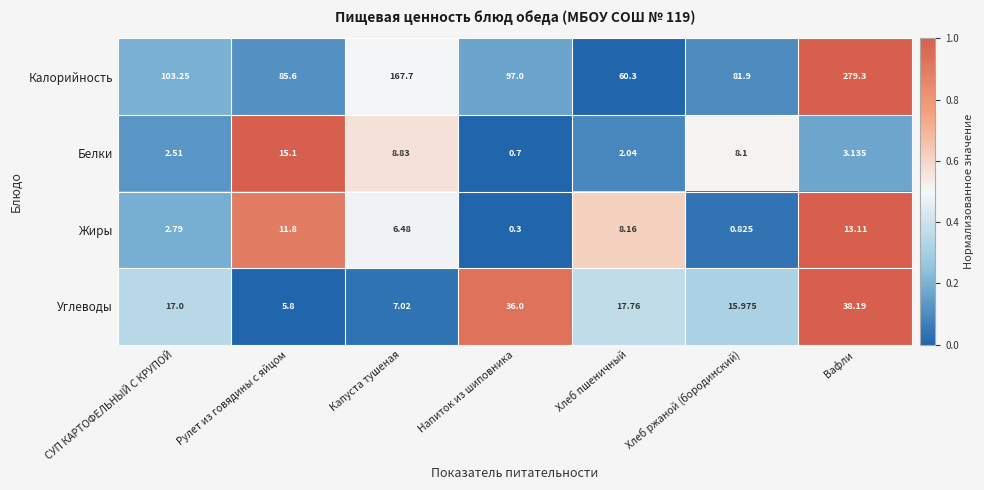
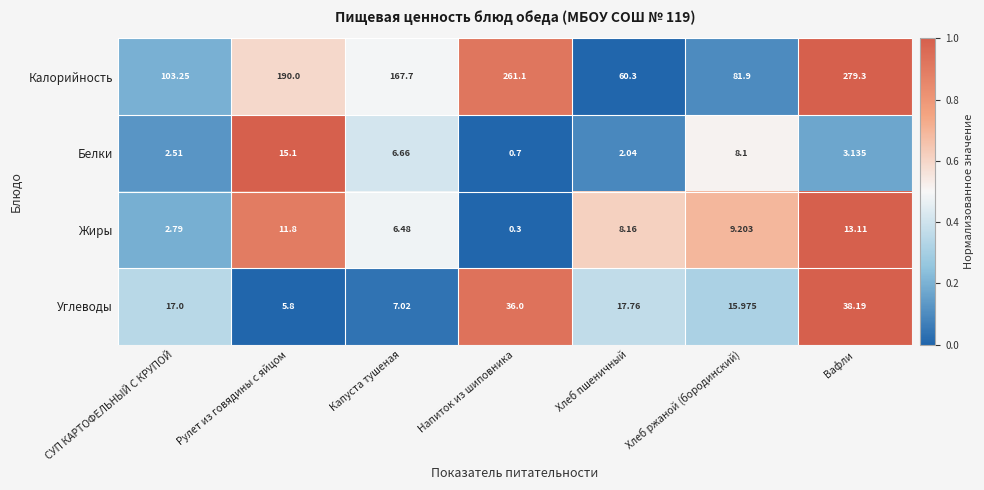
  {
    "Калорийность": {
      "СУП КАРТОФЕЛЬНЫЙ С КРУПОЙ": 103.25,
-     "Рулет из говядины с яйцом": 85.6,
+     "Рулет из говядины с яйцом": 190.0,
      "Капуста тушеная": 167.7,
-     "Напиток из шиповника": 97.0,
+     "Напиток из шиповника": 261.1,
      "Хлеб пшеничный": 60.3,
      "Хлеб ржаной (бородинский)": 81.9,
      "Вафли": 279.3
    },
    "Белки": {
      "СУП КАРТОФЕЛЬНЫЙ С КРУПОЙ": 2.51,
      "Рулет из говядины с яйцом": 15.1,
-     "Капуста тушеная": 8.83,
+     "Капуста тушеная": 6.66,
      "Напиток из шиповника": 0.7,
      "Хлеб пшеничный": 2.04,
      "Хлеб ржаной (бородинский)": 8.1,
      "Вафли": 3.135
    },
    "Жиры": {
      "СУП КАРТОФЕЛЬНЫЙ С КРУПОЙ": 2.79,
      "Рулет из говядины с яйцом": 11.8,
      "Капуста тушеная": 6.48,
      "Напиток из шиповника": 0.3,
      "Хлеб пшеничный": 8.16,
-     "Хлеб ржаной (бородинский)": 0.825,
+     "Хлеб ржаной (бородинский)": 9.203,
      "Вафли": 13.11
    },
    "Углеводы": {
      "СУП КАРТОФЕЛЬНЫЙ С КРУПОЙ": 17.0,
      "Рулет из говядины с яйцом": 5.8,
      "Капуста тушеная": 7.02,
      "Напиток из шиповника": 36.0,
      "Хлеб пшеничный": 17.76,
      "Хлеб ржаной (бородинский)": 15.975,
      "Вафли": 38.19
    }
  }
